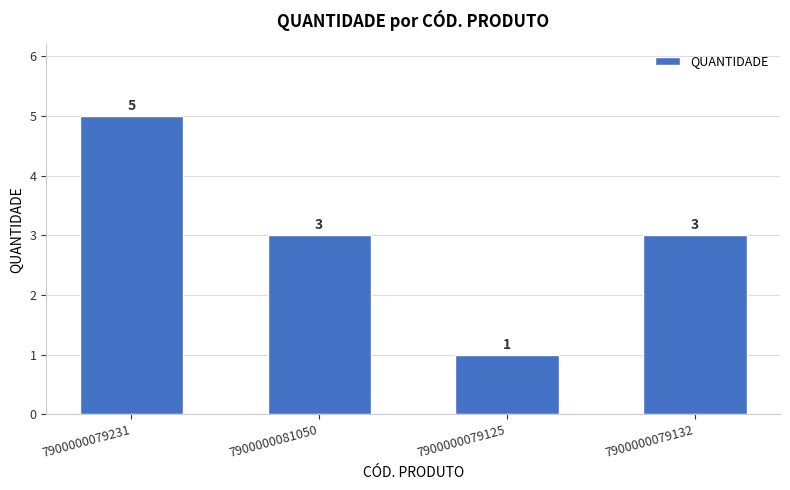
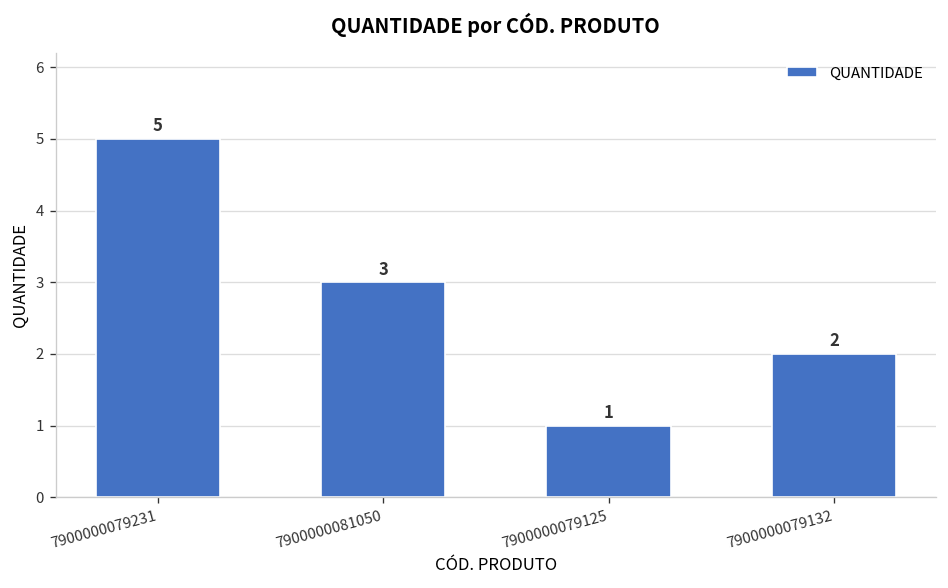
  {
    "7900000079231": 5,
    "7900000081050": 3,
    "7900000079125": 1,
-   "7900000079132": 3
+   "7900000079132": 2
  }
